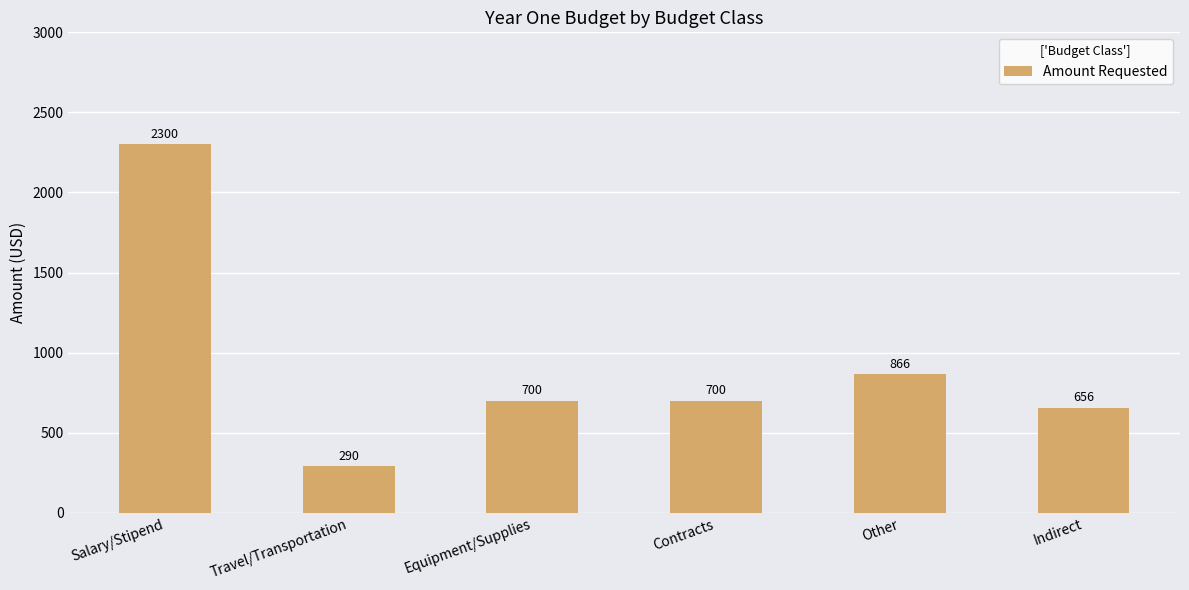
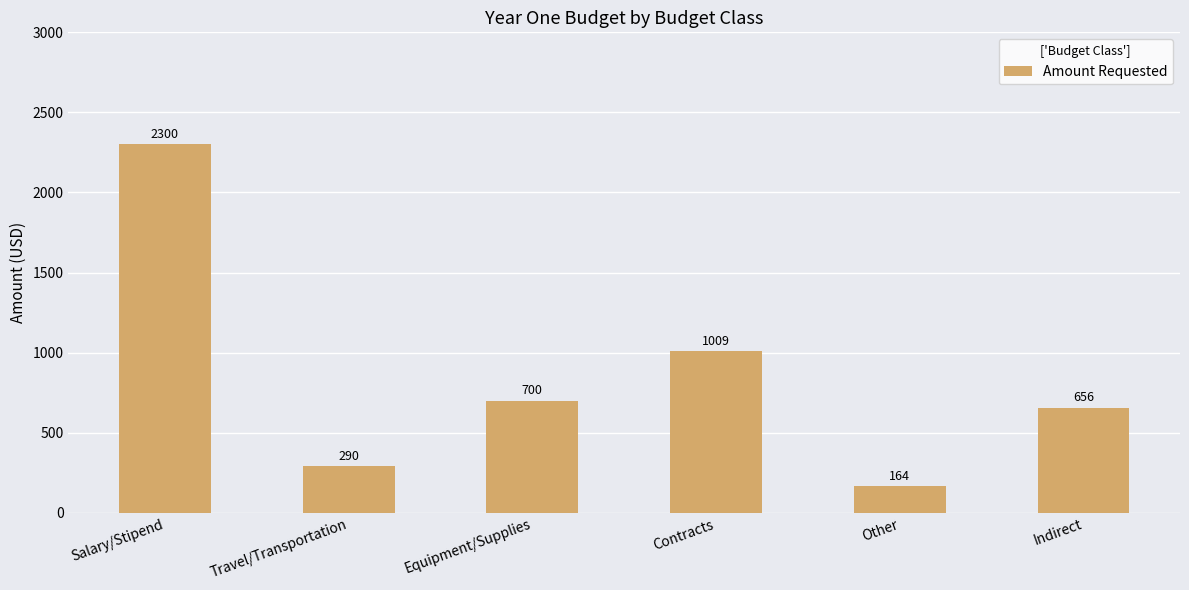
  {
    "Salary/Stipend": 2300,
    "Travel/Transportation": 290,
    "Equipment/Supplies": 700,
-   "Contracts": 700,
-   "Other": 866,
+   "Contracts": 1009,
+   "Other": 164,
    "Indirect": 656
  }
